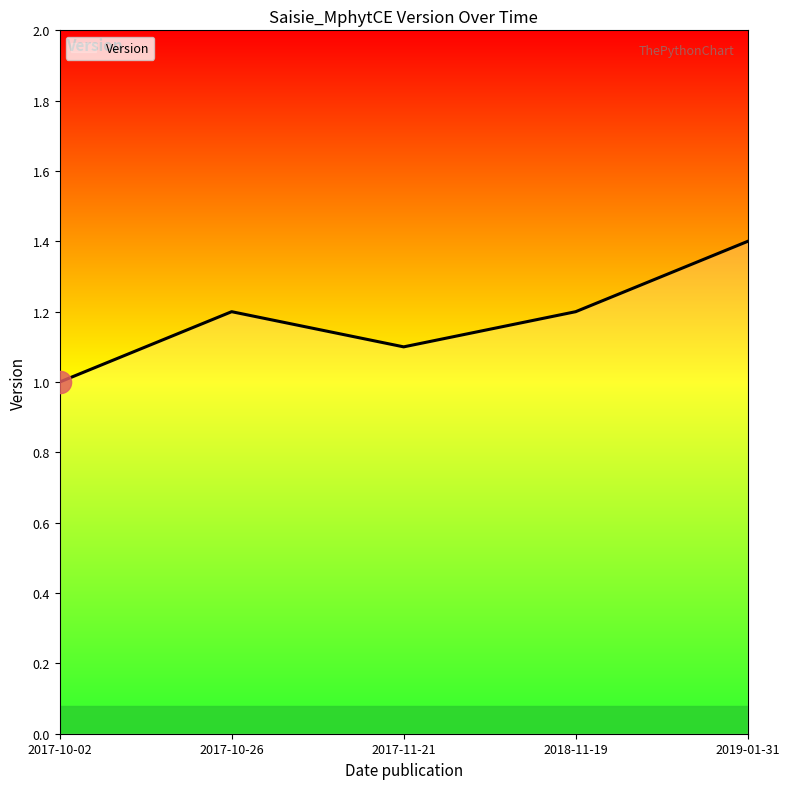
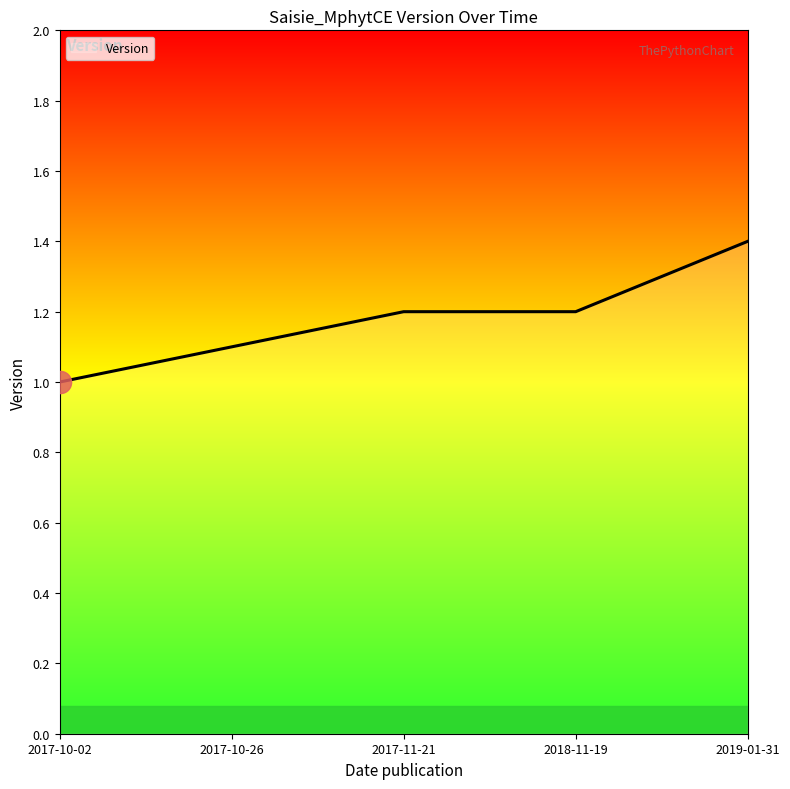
  {
    "Version": {
-     "2017-10-26": 1.2,
-     "2017-11-21": 1.1,
+     "2017-10-26": 1.1,
+     "2017-11-21": 1.2,
      "2018-11-19": 1.2,
      "2019-01-31": 1.4
    }
  }
